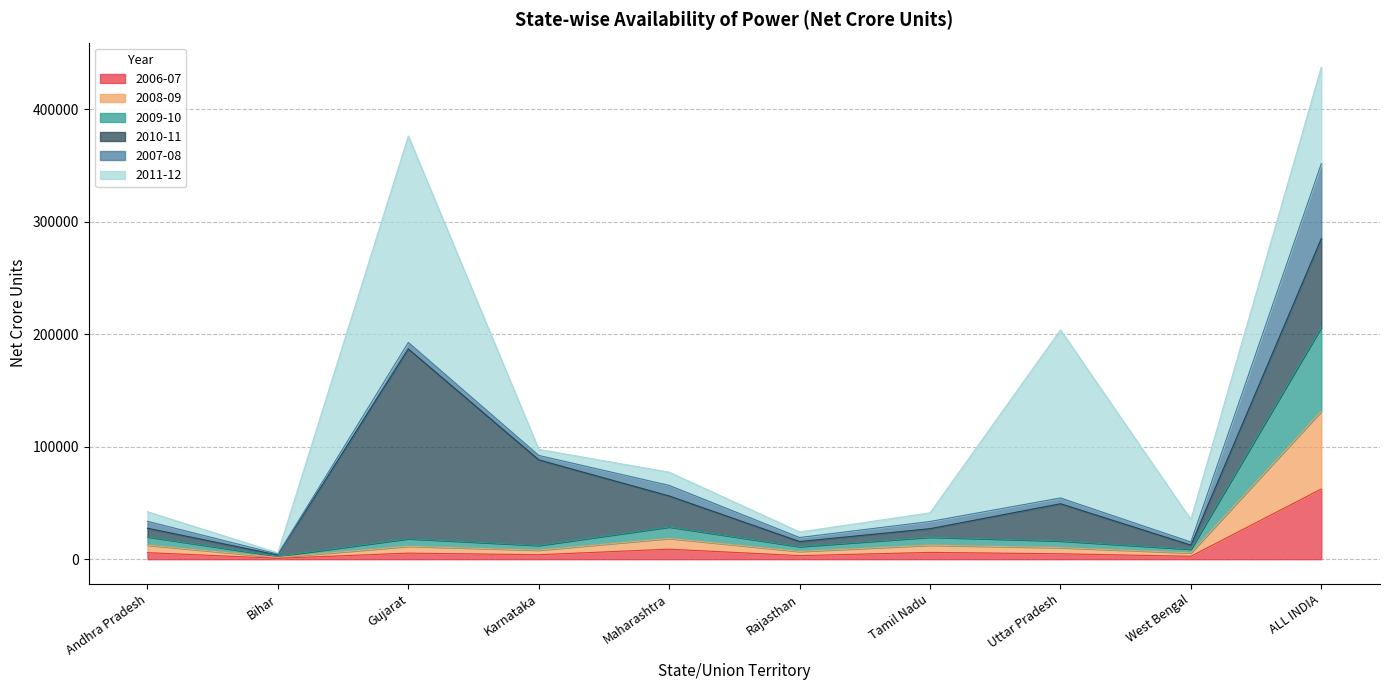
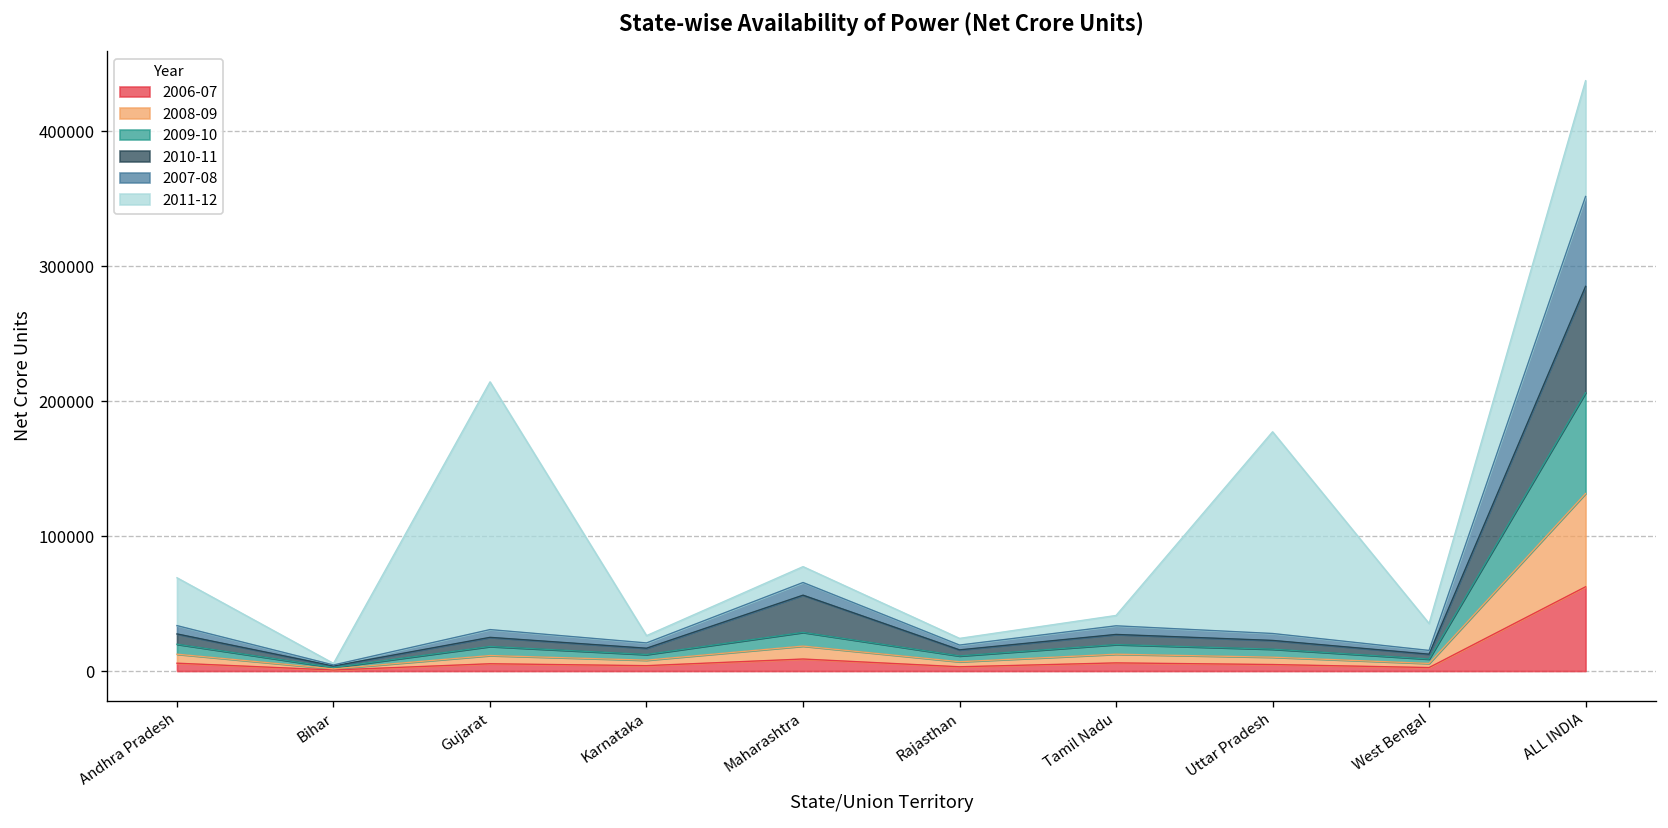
  {
    "2006-07": {
      "Andhra Pradesh": 6000,
      "Gujarat": 5000,
      "Karnataka": 4000,
      "Maharashtra": 9000,
      "Rajasthan": 3000,
      "Tamil Nadu": 6000,
      "Uttar Pradesh": 5000,
      "West Bengal": 3000,
      "ALL INDIA": 62000
    },
    "2008-09": {
      "Andhra Pradesh": 7000,
      "Gujarat": 6000,
      "Karnataka": 4000,
      "Maharashtra": 10000,
      "Rajasthan": 4000,
      "Tamil Nadu": 6000,
      "Uttar Pradesh": 5000,
      "West Bengal": 3000,
      "ALL INDIA": 69000
    },
    "2010-11": {
      "Andhra Pradesh": 8000,
-     "Gujarat": 169000,
-     "Karnataka": 76000,
+     "Gujarat": 7000,
+     "Karnataka": 5000,
      "Maharashtra": 28000,
      "Rajasthan": 4000,
      "Tamil Nadu": 8000,
-     "Uttar Pradesh": 33000,
+     "Uttar Pradesh": 6000,
      "West Bengal": 4000,
      "ALL INDIA": 79000
    },
    "2011-12": {
-     "Andhra Pradesh": 9000,
+     "Andhra Pradesh": 35000,
      "Gujarat": 184000,
      "Karnataka": 5000,
      "Maharashtra": 12000,
      "Rajasthan": 5000,
      "Tamil Nadu": 8000,
      "Uttar Pradesh": 149000,
      "West Bengal": 20000,
      "ALL INDIA": 86000
    }
  }
